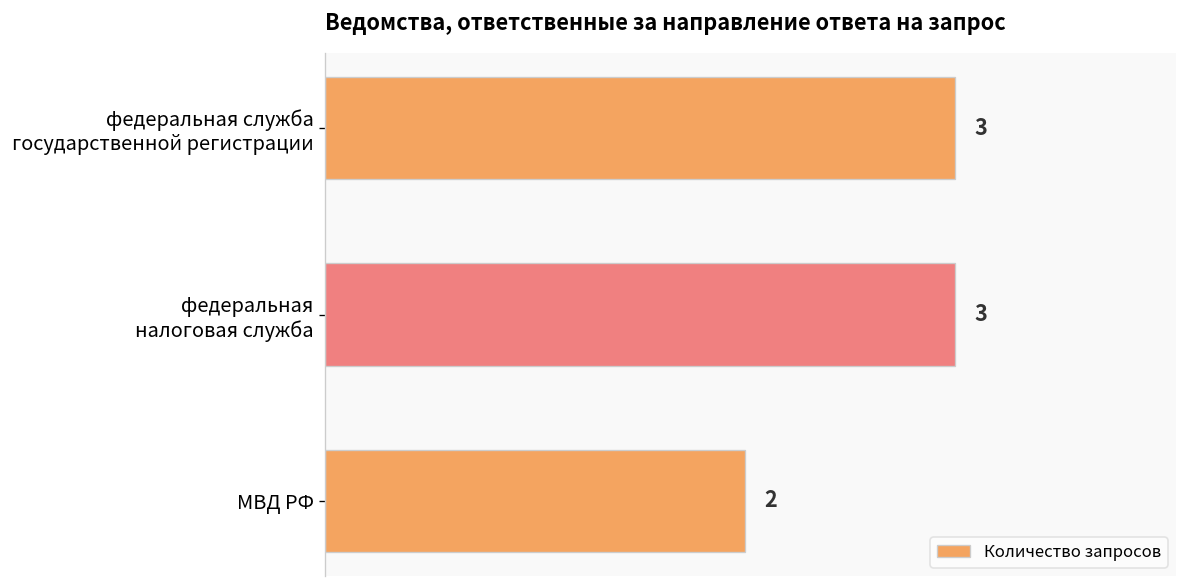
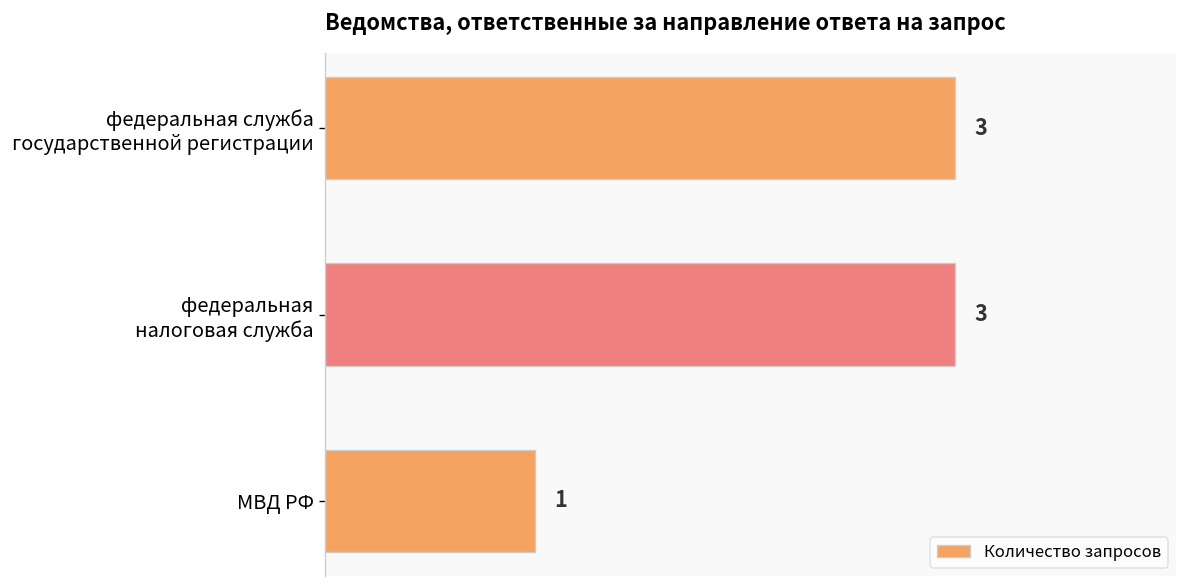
  {
    "федеральная служба государственной регистрации": 3,
    "федеральная налоговая служба": 3,
-   "МВД РФ": 2
+   "МВД РФ": 1
  }
